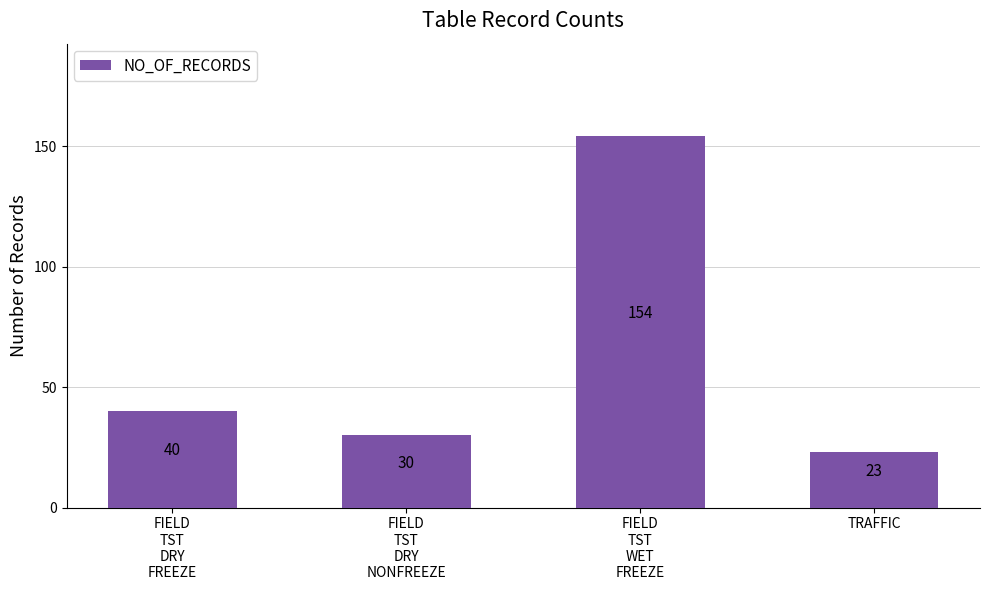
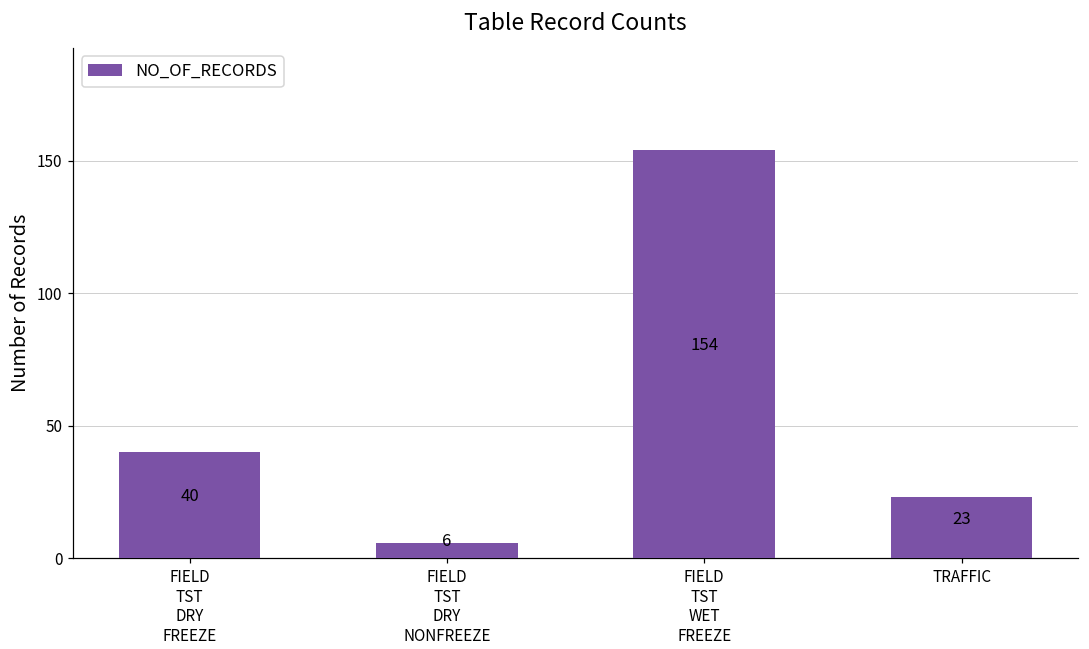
  {
    "FIELD TST DRY FREEZE": 40,
-   "FIELD TST DRY NONFREEZE": 30,
+   "FIELD TST DRY NONFREEZE": 6,
    "FIELD TST WET FREEZE": 154,
    "TRAFFIC": 23
  }
